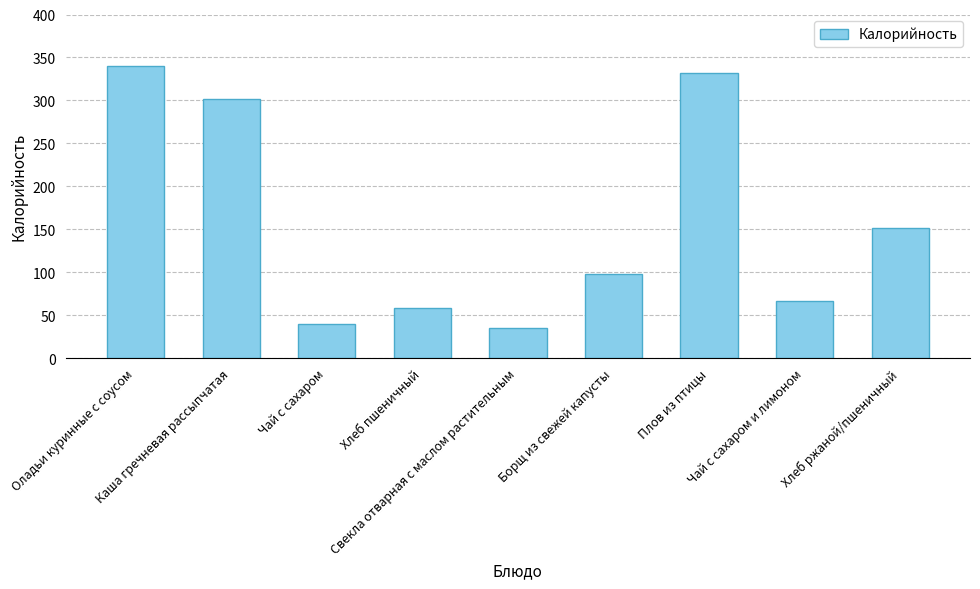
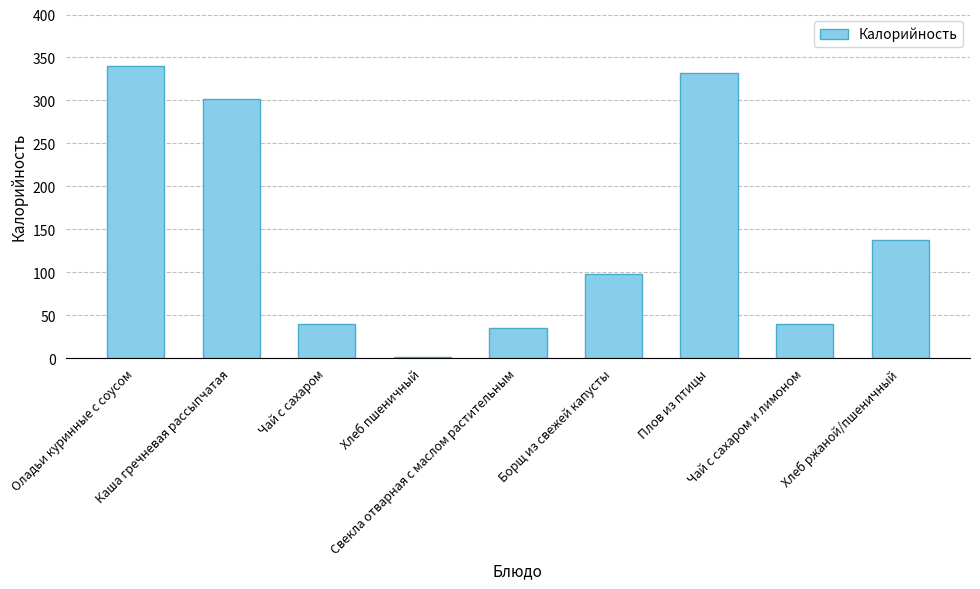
  {
    "Оладьи куринные с соусом": 340,
    "Каша гречневая рассыпчатая": 300,
    "Чай с сахаром": 40,
-   "Хлеб пшеничный": 60,
+   "Хлеб пшеничный": 0,
    "Свекла отварная с маслом растительным": 40,
    "Борщ из свежей капусты": 100,
    "Плов из птицы": 330,
-   "Чай с сахаром и лимоном": 70,
-   "Хлеб ржаной/пшеничный": 150
+   "Чай с сахаром и лимоном": 40,
+   "Хлеб ржаной/пшеничный": 140
  }
